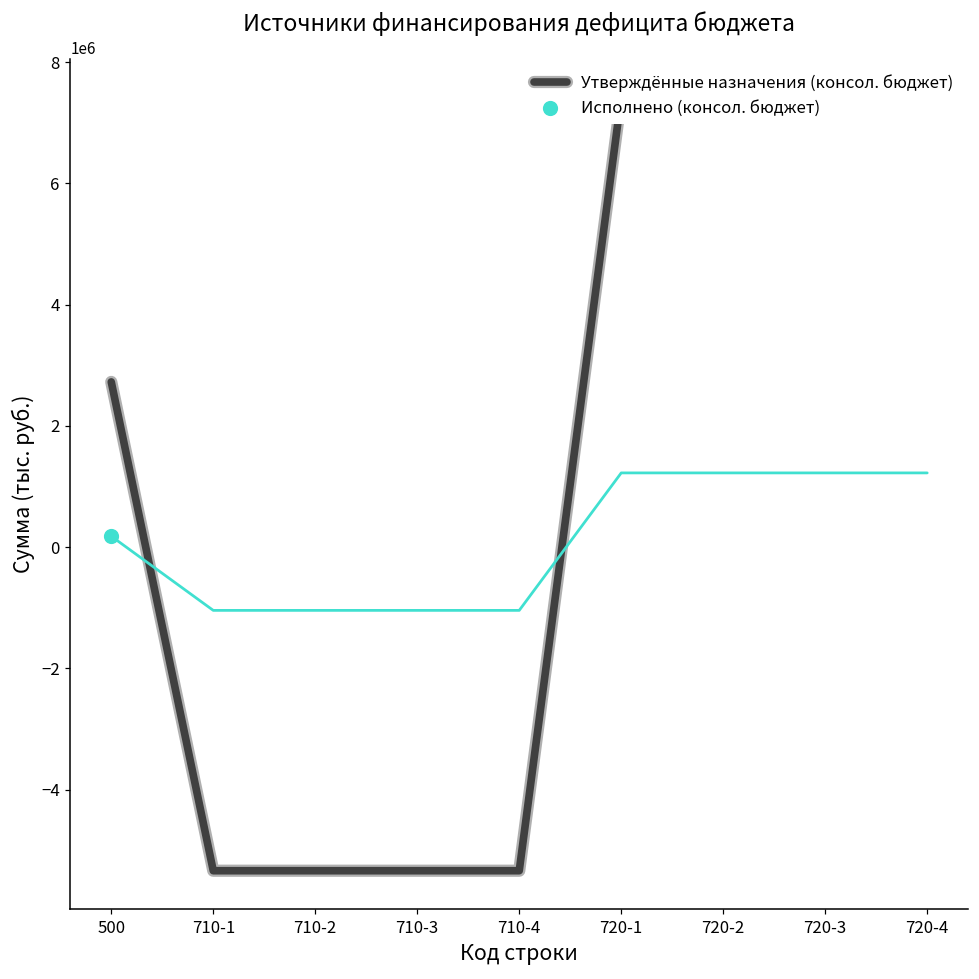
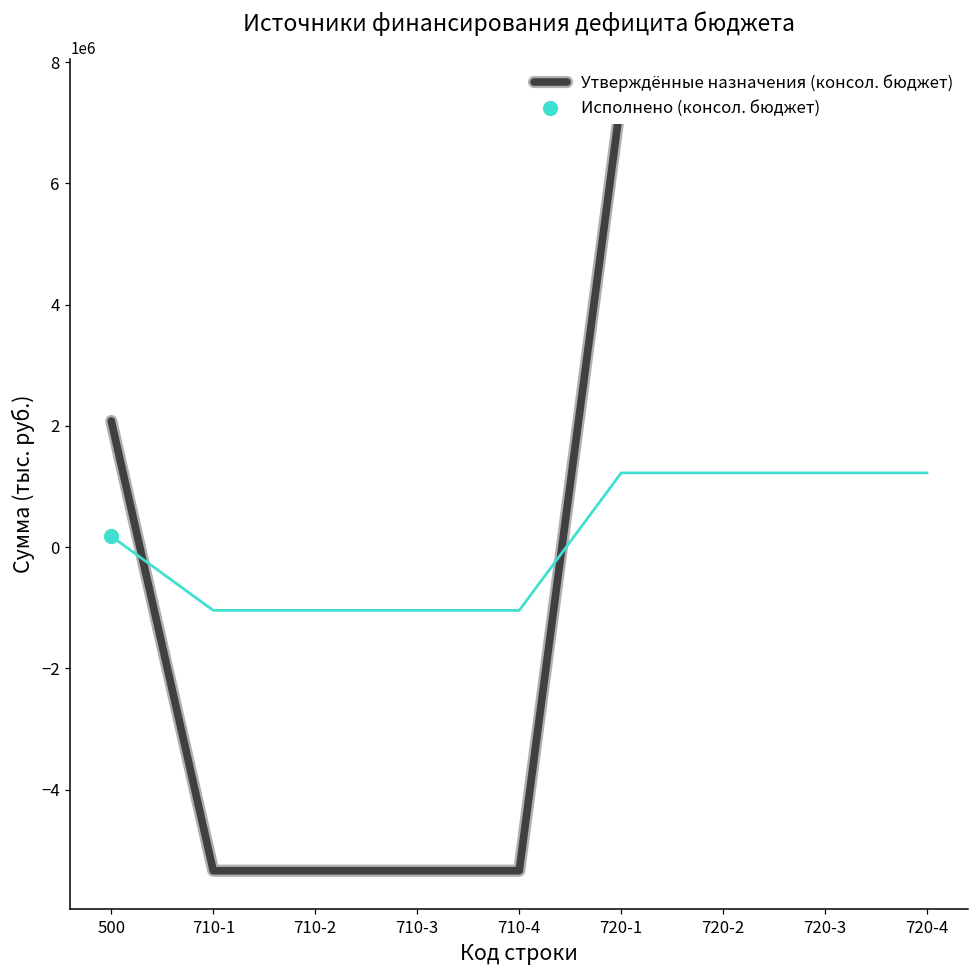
  {
    "Утверждённые назначения (консол. бюджет)": {
-     "500": 2700000,
+     "500": 2100000,
      "710-1": -5300000,
      "710-2": -5300000,
      "710-3": -5300000,
      "710-4": -5300000
    }
  }
